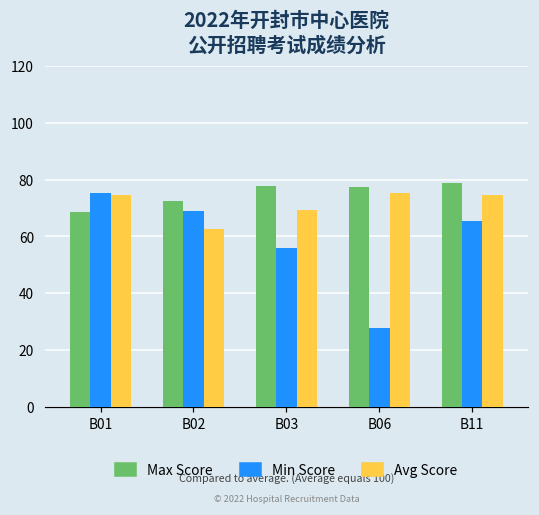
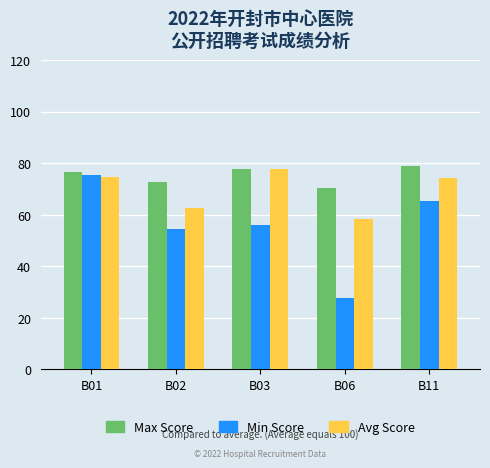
  {
    "Max Score": {
-     "B01": 68,
+     "B01": 77,
      "B02": 73,
      "B03": 78,
-     "B06": 77,
+     "B06": 70,
      "B11": 79
    },
    "Min Score": {
      "B01": 75,
-     "B02": 69,
+     "B02": 55,
      "B03": 56,
      "B06": 28,
      "B11": 65
    },
    "Avg Score": {
      "B01": 75,
      "B02": 63,
-     "B03": 69,
-     "B06": 75,
+     "B03": 78,
+     "B06": 58,
      "B11": 74
    }
  }
